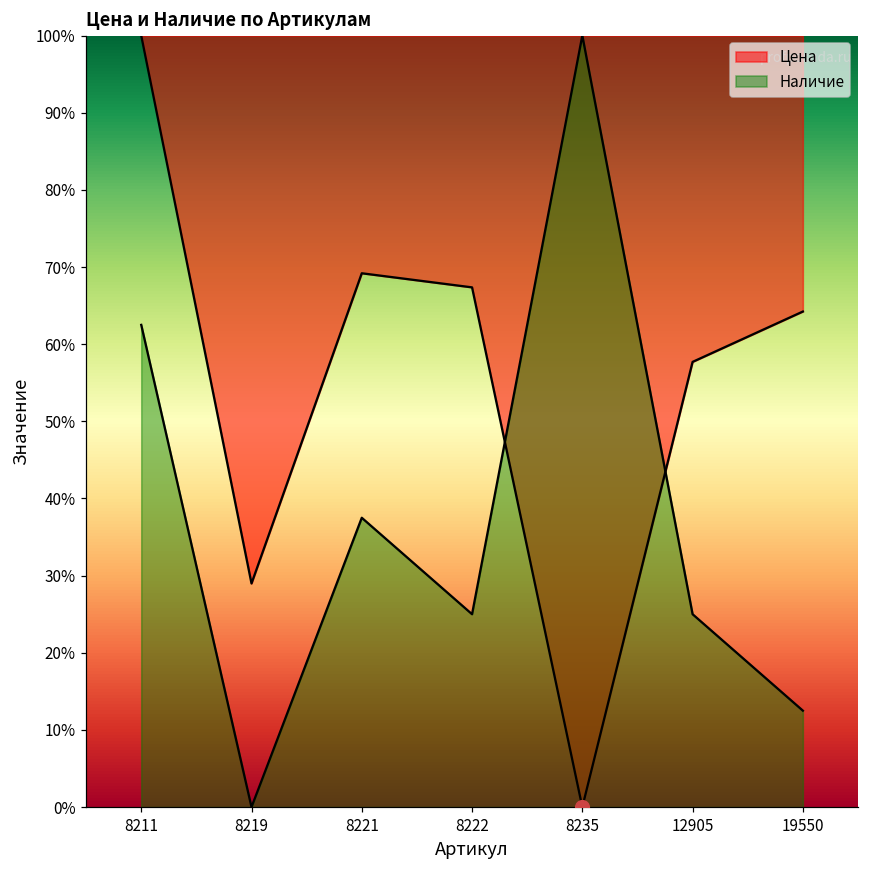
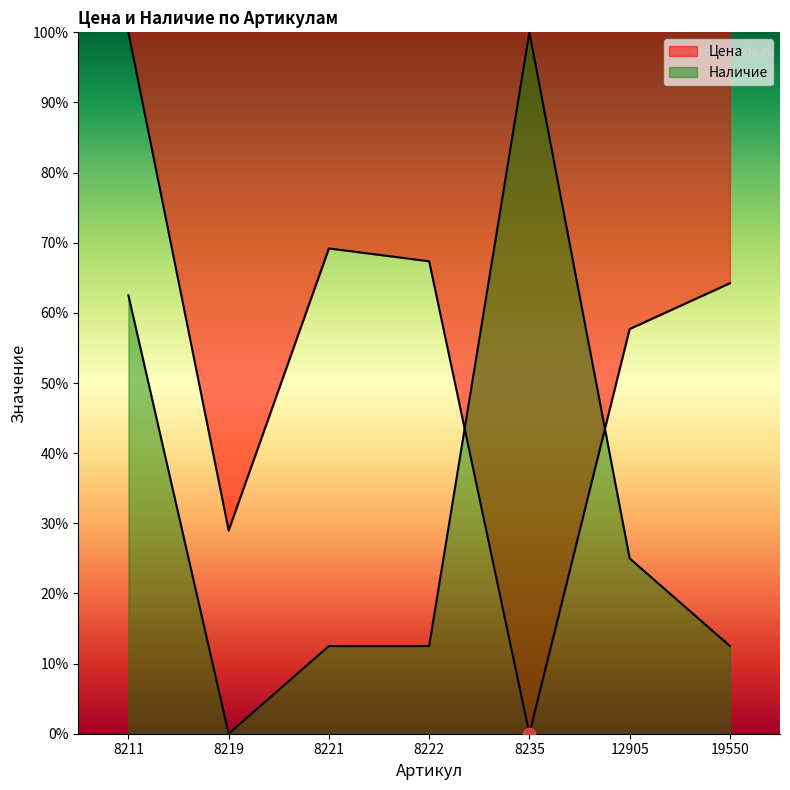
  {
    "Наличие": {
      "8211": "63%",
      "8219": "0%",
-     "8221": "38%",
-     "8222": "25%",
+     "8221": "13%",
+     "8222": "13%",
      "12905": "25%",
      "19550": "13%"
    }
  }
